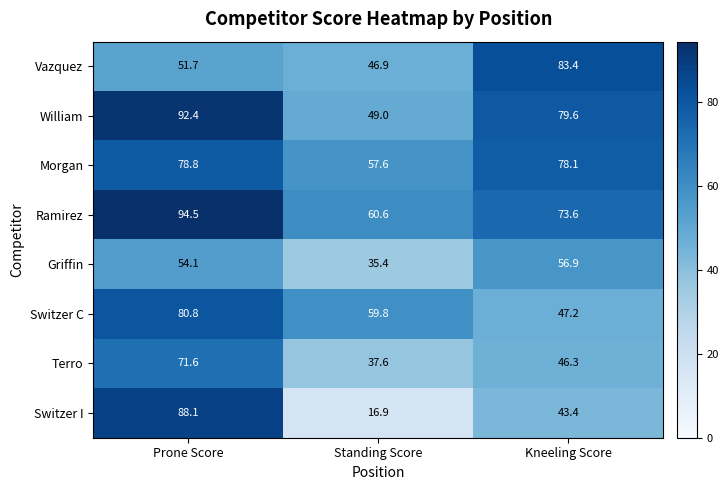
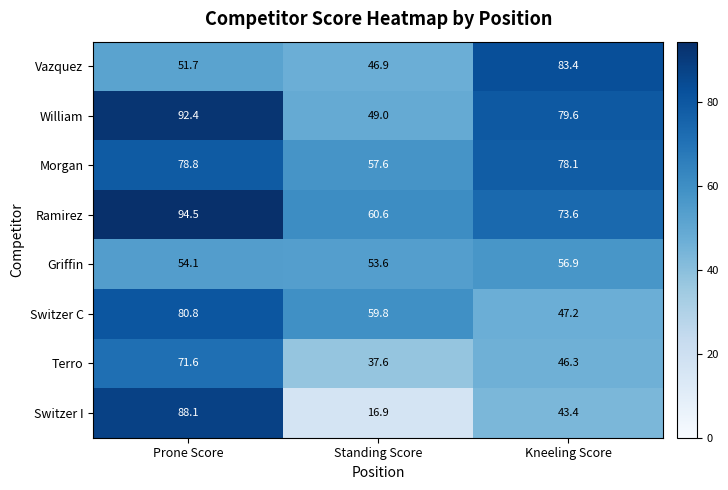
  {
    "Vazquez": {
      "Prone Score": 51.7,
      "Standing Score": 46.9,
      "Kneeling Score": 83.4
    },
    "William": {
      "Prone Score": 92.4,
      "Standing Score": 49.0,
      "Kneeling Score": 79.6
    },
    "Morgan": {
      "Prone Score": 78.8,
      "Standing Score": 57.6,
      "Kneeling Score": 78.1
    },
    "Ramirez": {
      "Prone Score": 94.5,
      "Standing Score": 60.6,
      "Kneeling Score": 73.6
    },
    "Griffin": {
      "Prone Score": 54.1,
-     "Standing Score": 35.4,
+     "Standing Score": 53.6,
      "Kneeling Score": 56.9
    },
    "Switzer C": {
      "Prone Score": 80.8,
      "Standing Score": 59.8,
      "Kneeling Score": 47.2
    },
    "Terro": {
      "Prone Score": 71.6,
      "Standing Score": 37.6,
      "Kneeling Score": 46.3
    },
    "Switzer I": {
      "Prone Score": 88.1,
      "Standing Score": 16.9,
      "Kneeling Score": 43.4
    }
  }
